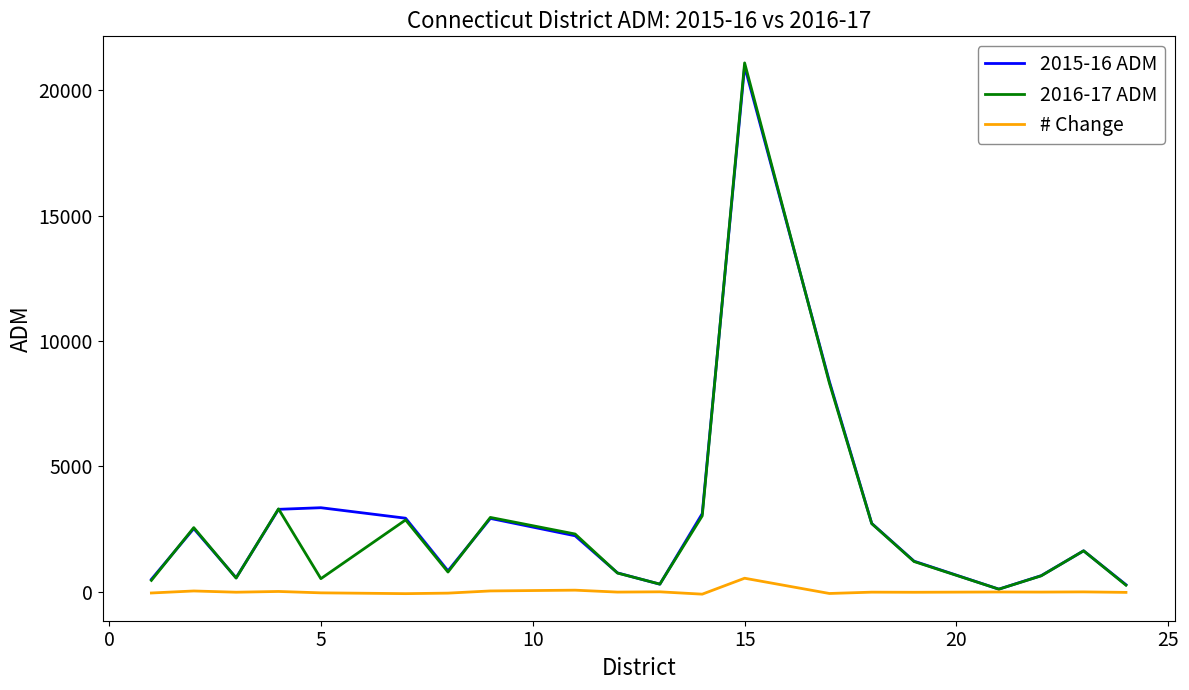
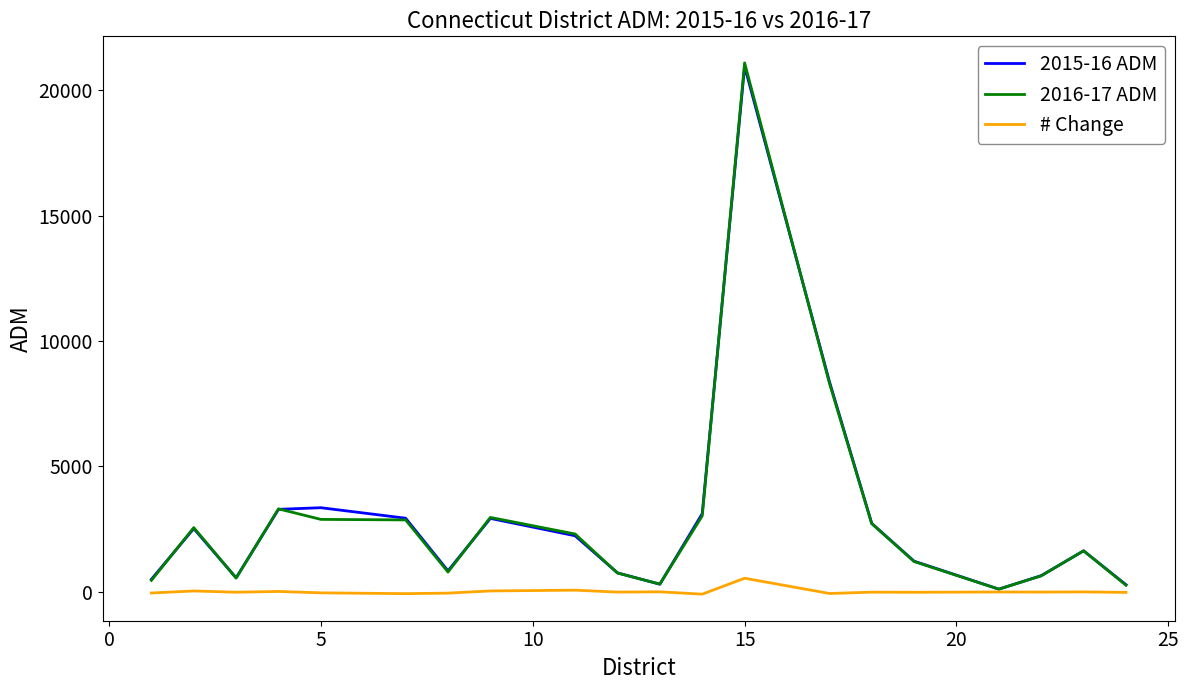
  {
    "2015-16 ADM": {
      "5": 3400,
      "15": 20900
    },
    "2016-17 ADM": {
-     "5": 500,
+     "5": 2900,
      "15": 21100
    },
    "# Change": {
      "5": 0,
      "15": 500
    }
  }
